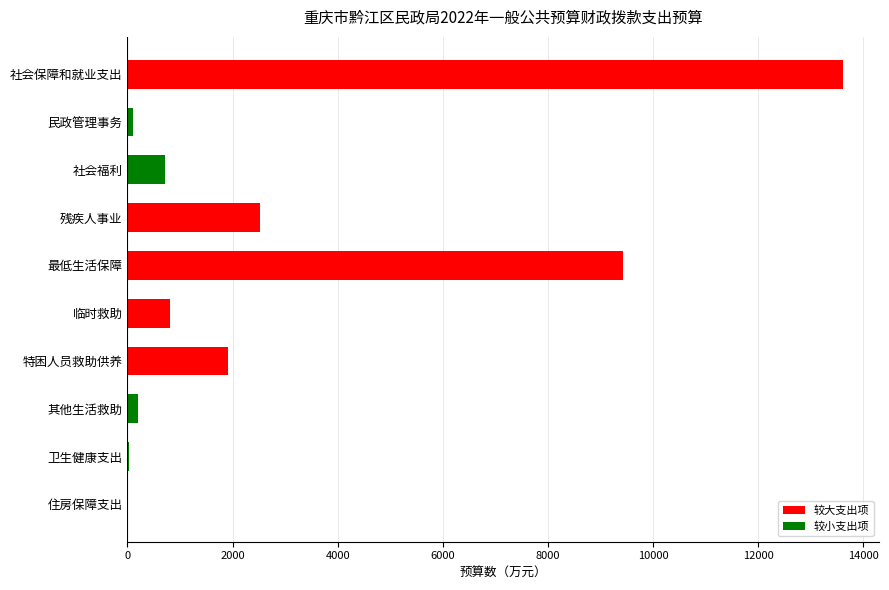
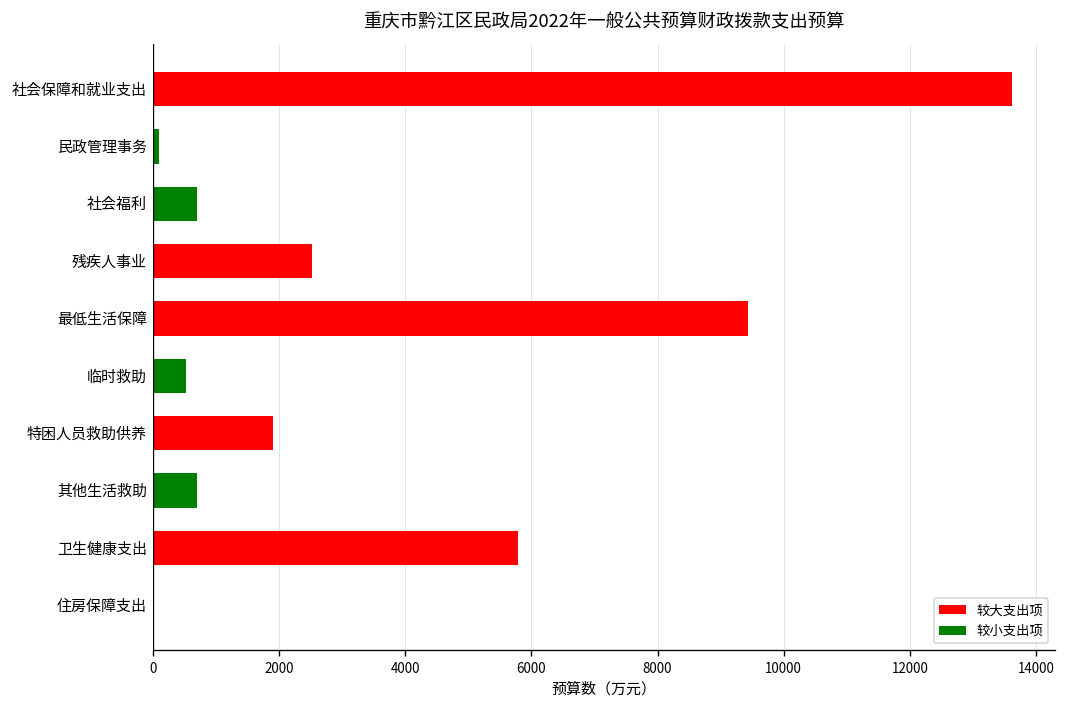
  {
    "社会保障和就业支出": 13600,
    "民政管理事务": 100,
    "社会福利": 700,
    "残疾人事业": 2500,
    "最低生活保障": 9400,
-   "临时救助": 800,
+   "临时救助": 500,
    "特困人员救助供养": 1900,
-   "其他生活救助": 200,
-   "卫生健康支出": 0
+   "其他生活救助": 700,
+   "卫生健康支出": 5800
  }
